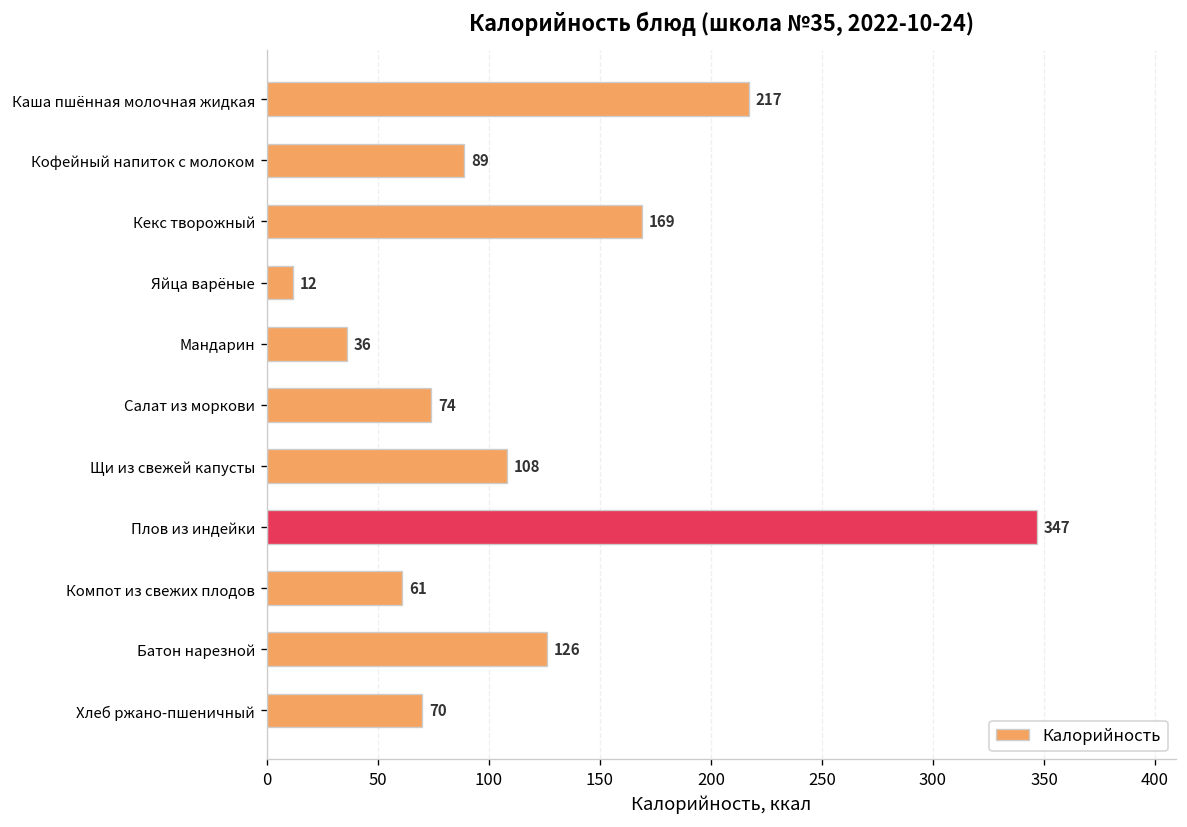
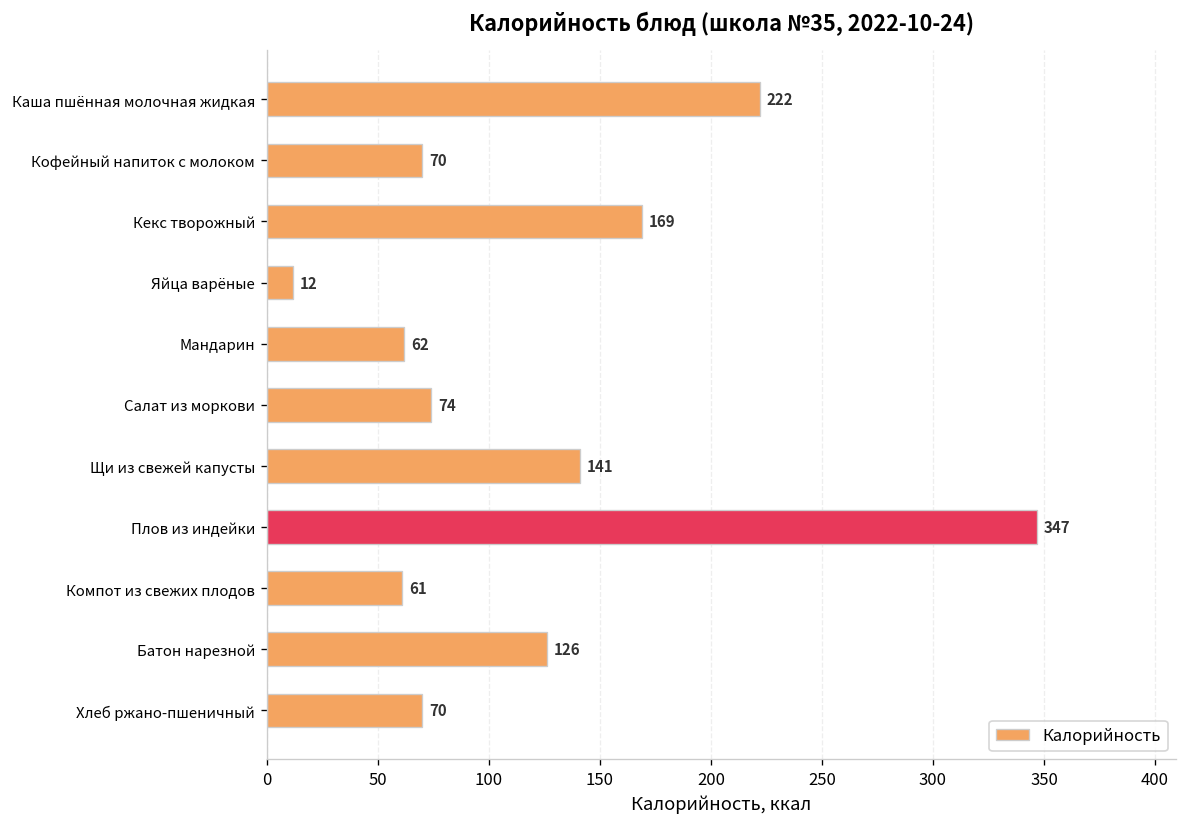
  {
-   "Каша пшённая молочная жидкая": 217,
-   "Кофейный напиток с молоком": 89,
+   "Каша пшённая молочная жидкая": 222,
+   "Кофейный напиток с молоком": 70,
    "Кекс творожный": 169,
    "Яйца варёные": 12,
-   "Мандарин": 36,
+   "Мандарин": 62,
    "Салат из моркови": 74,
-   "Щи из свежей капусты": 108,
+   "Щи из свежей капусты": 141,
    "Плов из индейки": 347,
    "Компот из свежих плодов": 61,
    "Батон нарезной": 126,
    "Хлеб ржано-пшеничный": 70
  }
